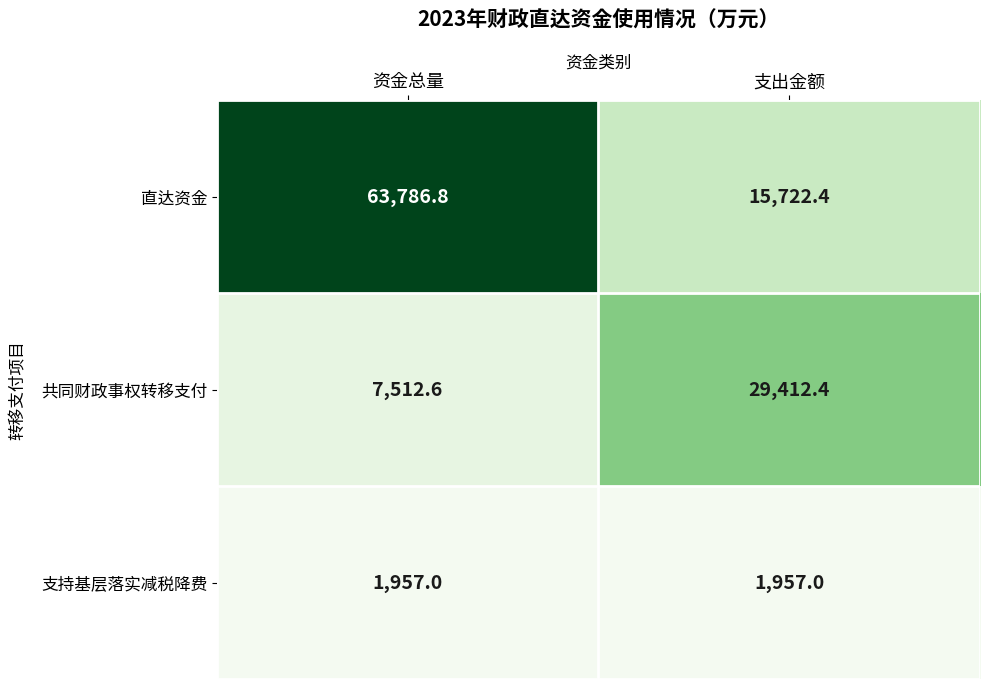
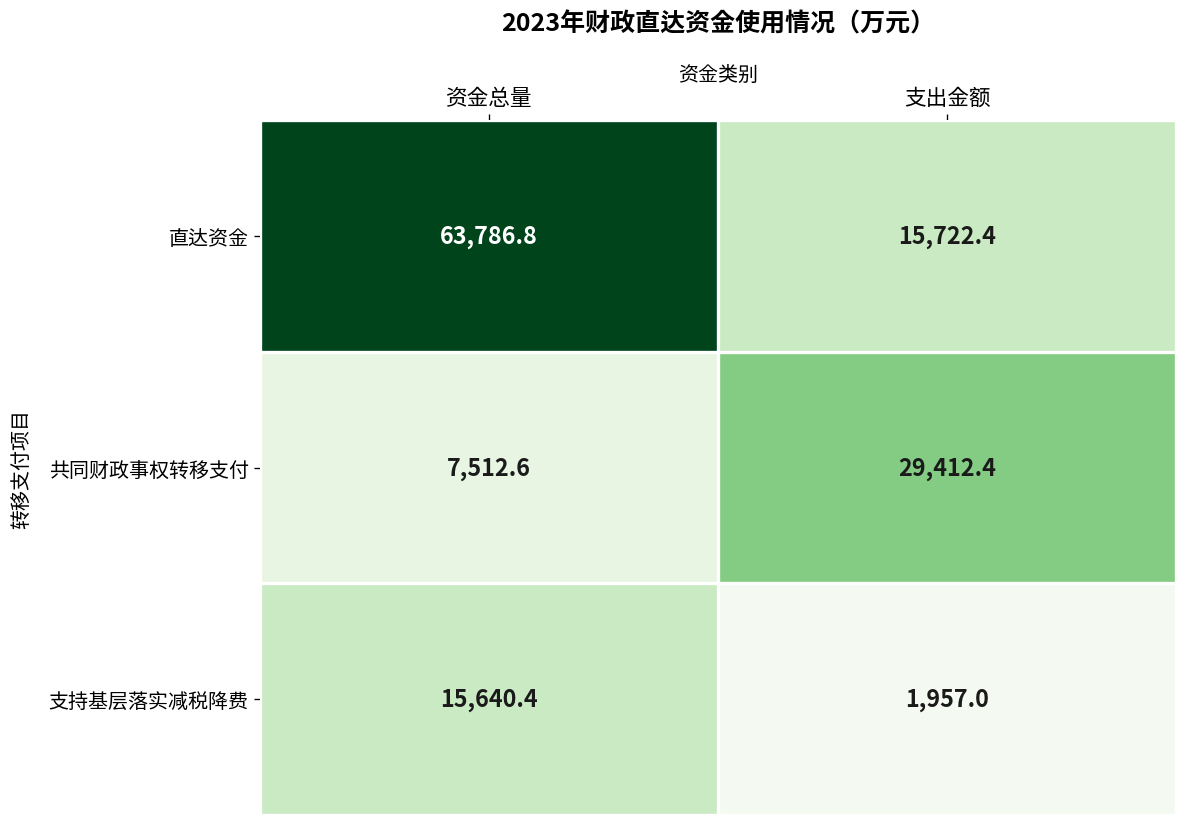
  {
    "直达资金": {
      "资金总量": "63,786.8",
      "支出金额": "15,722.4"
    },
    "共同财政事权转移支付": {
      "资金总量": "7,512.6",
      "支出金额": "29,412.4"
    },
    "支持基层落实减税降费": {
-     "资金总量": "1,957.0",
+     "资金总量": "15,640.4",
      "支出金额": "1,957.0"
    }
  }
